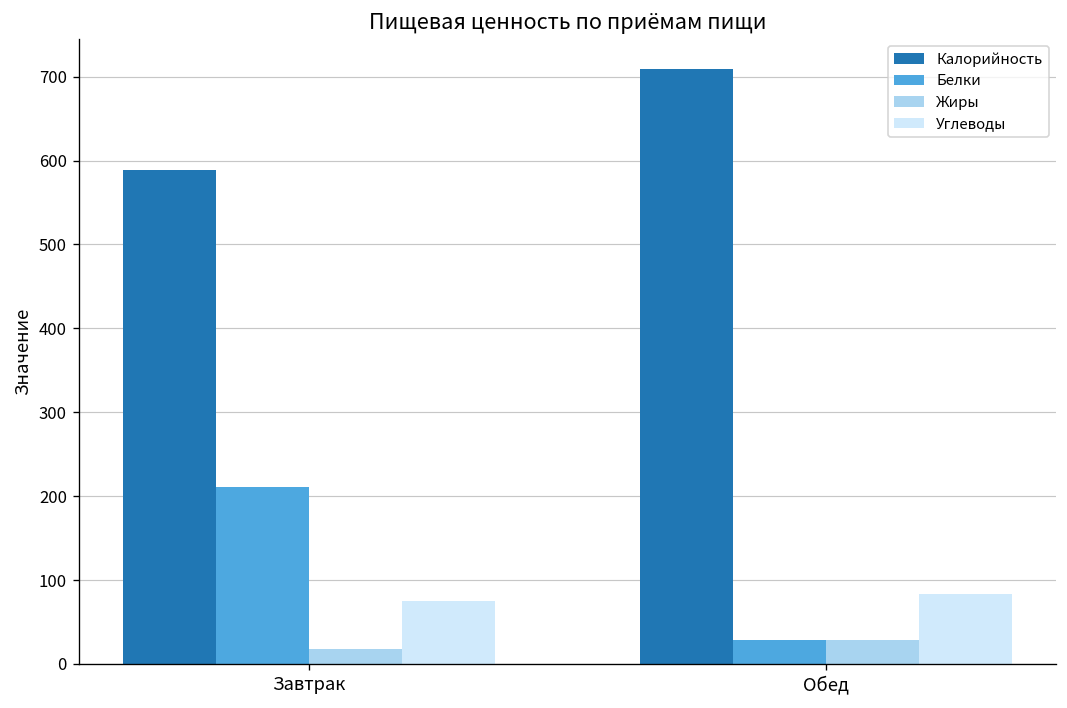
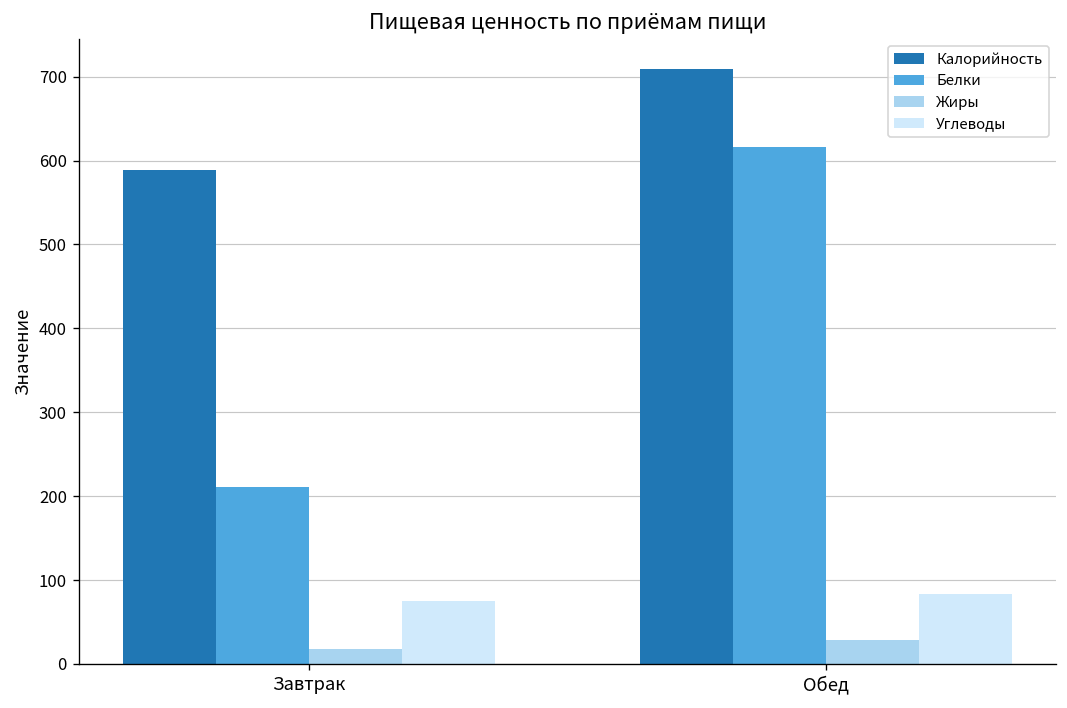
  {
    "Калорийность": {
      "Завтрак": 590,
      "Обед": 710
    },
    "Белки": {
      "Завтрак": 210,
-     "Обед": 30
+     "Обед": 620
    }
  }
